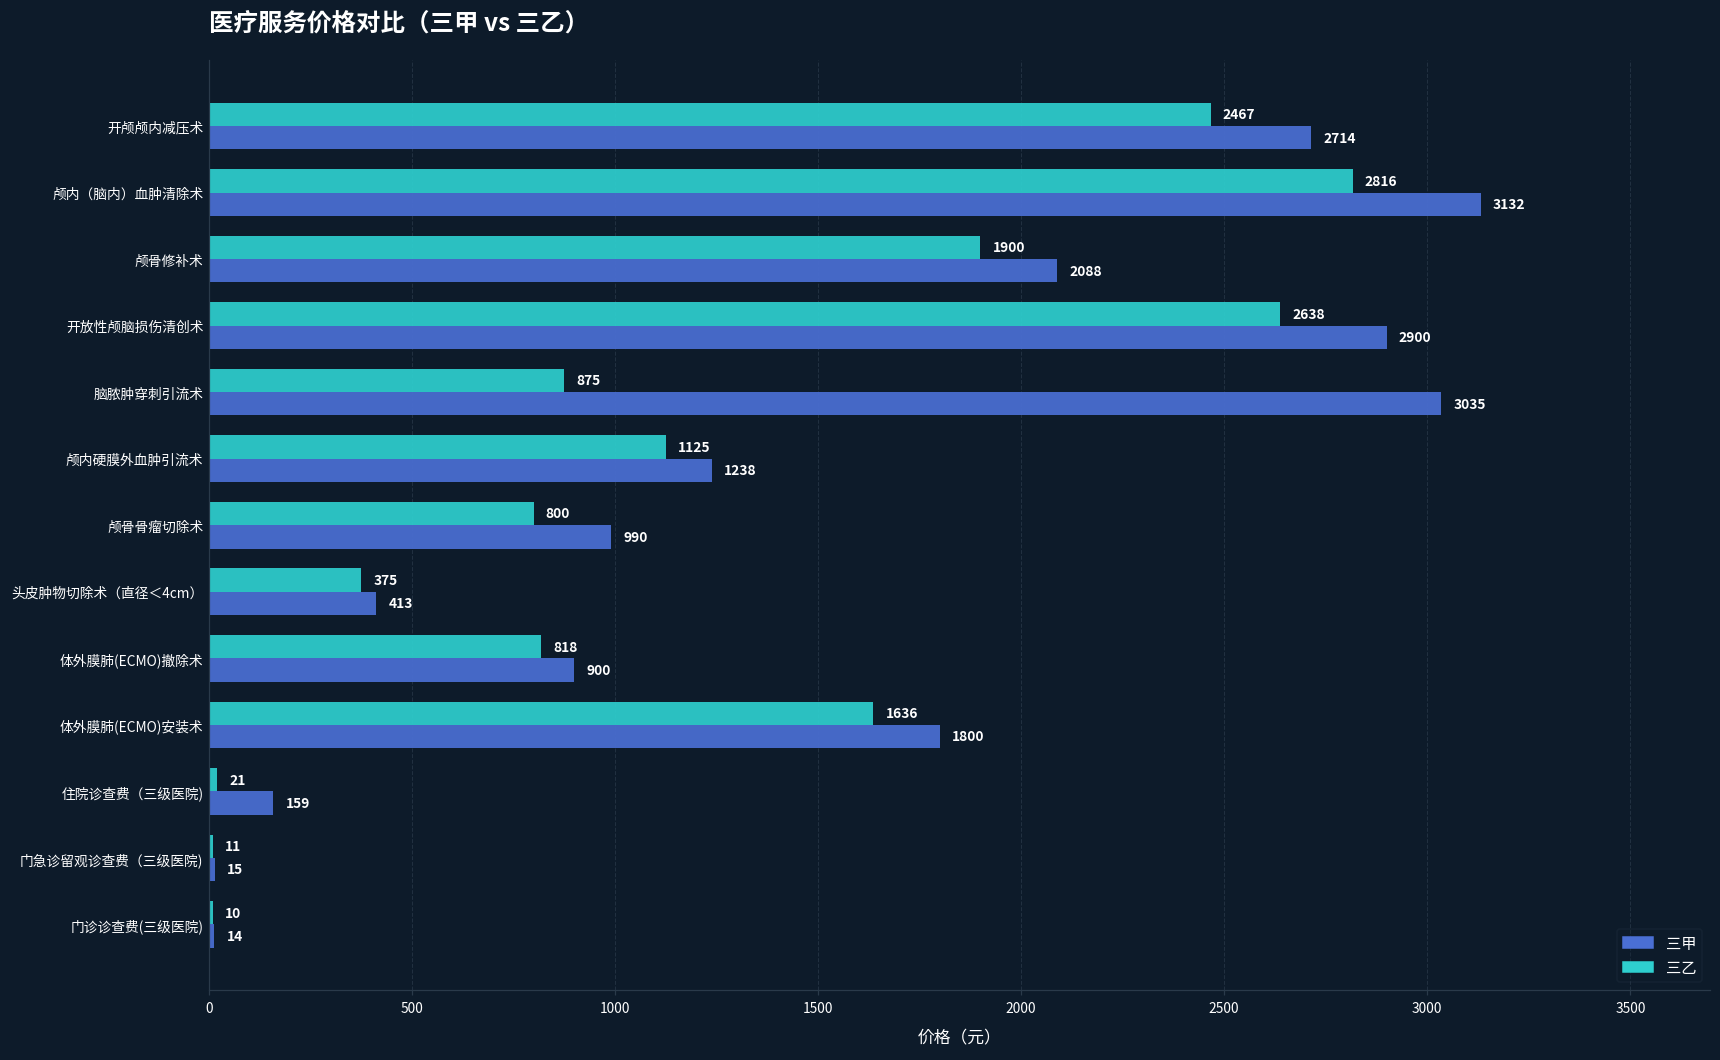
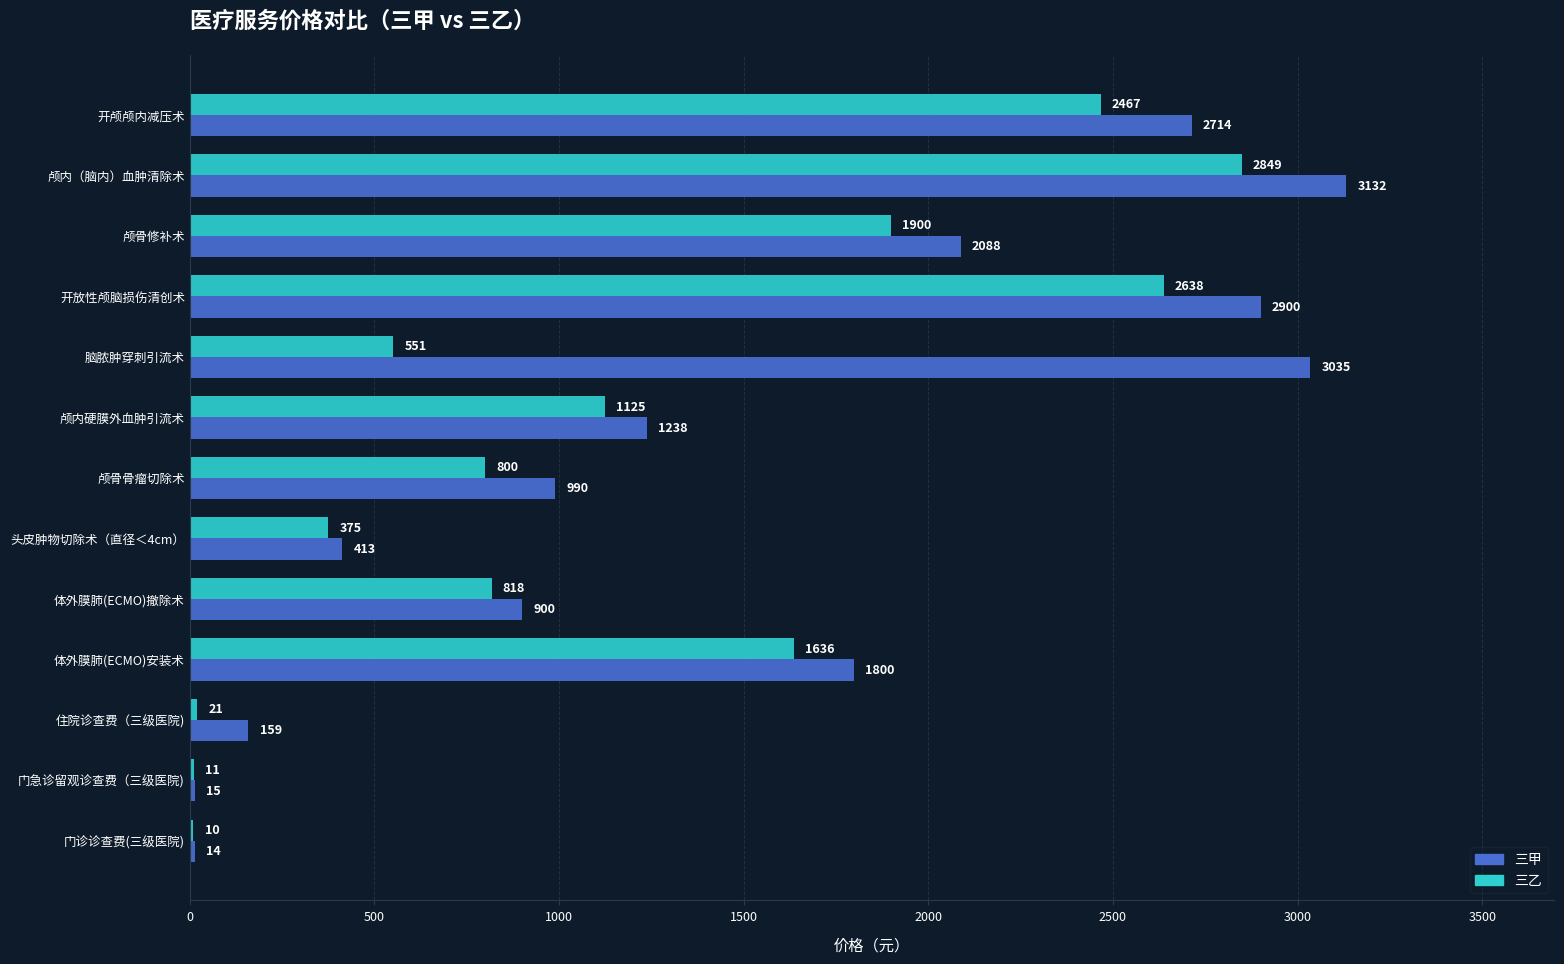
  {
    "三甲": {
      "开颅颅内减压术": 2714,
      "颅内（脑内）血肿清除术": 3132,
      "颅骨修补术": 2088,
      "开放性颅脑损伤清创术": 2900,
      "脑脓肿穿刺引流术": 3035,
      "颅内硬膜外血肿引流术": 1238,
      "颅骨骨瘤切除术": 990,
      "头皮肿物切除术（直径＜4cm）": 413,
      "体外膜肺(ECMO)撤除术": 900,
      "体外膜肺(ECMO)安装术": 1800,
      "住院诊查费（三级医院)": 159,
      "门急诊留观诊查费（三级医院)": 15,
      "门诊诊查费(三级医院)": 14
    },
    "三乙": {
      "开颅颅内减压术": 2467,
-     "颅内（脑内）血肿清除术": 2816,
+     "颅内（脑内）血肿清除术": 2849,
      "颅骨修补术": 1900,
      "开放性颅脑损伤清创术": 2638,
-     "脑脓肿穿刺引流术": 875,
+     "脑脓肿穿刺引流术": 551,
      "颅内硬膜外血肿引流术": 1125,
      "颅骨骨瘤切除术": 800,
      "头皮肿物切除术（直径＜4cm）": 375,
      "体外膜肺(ECMO)撤除术": 818,
      "体外膜肺(ECMO)安装术": 1636,
      "住院诊查费（三级医院)": 21,
      "门急诊留观诊查费（三级医院)": 11,
      "门诊诊查费(三级医院)": 10
    }
  }
